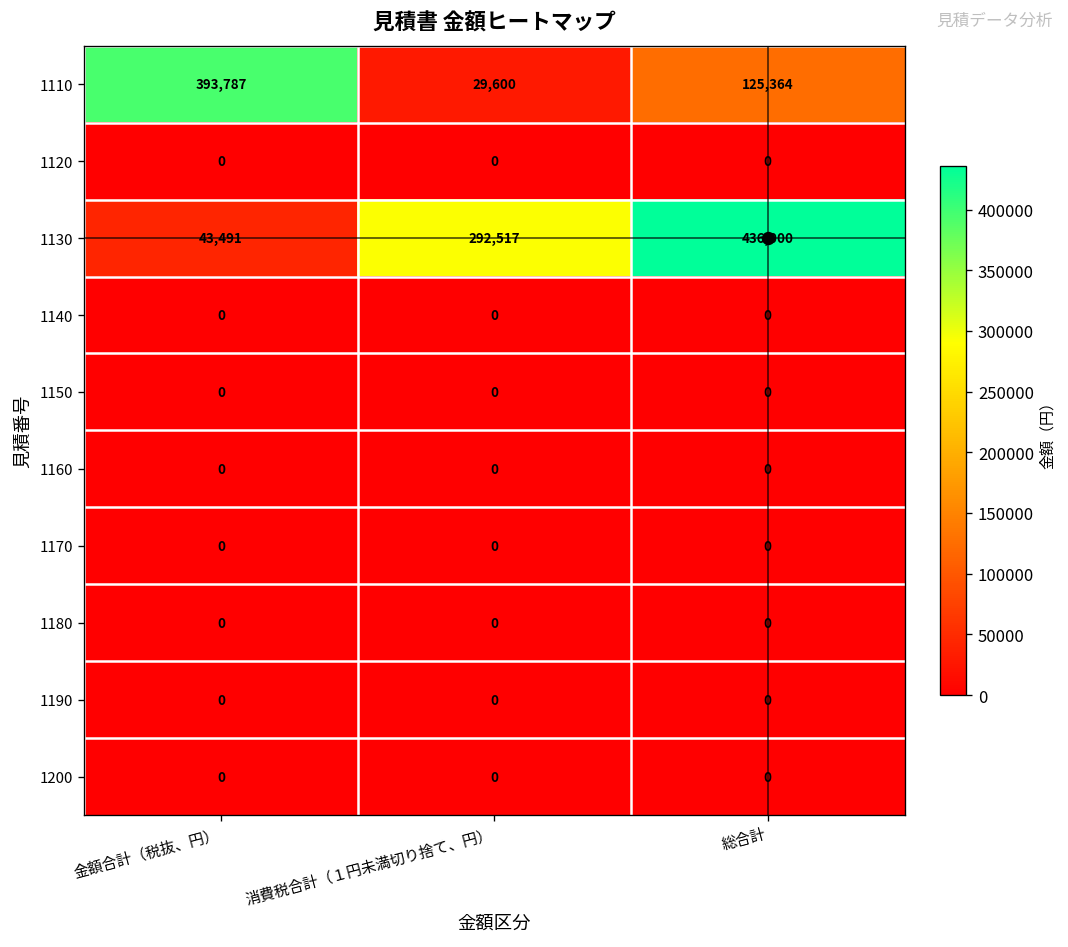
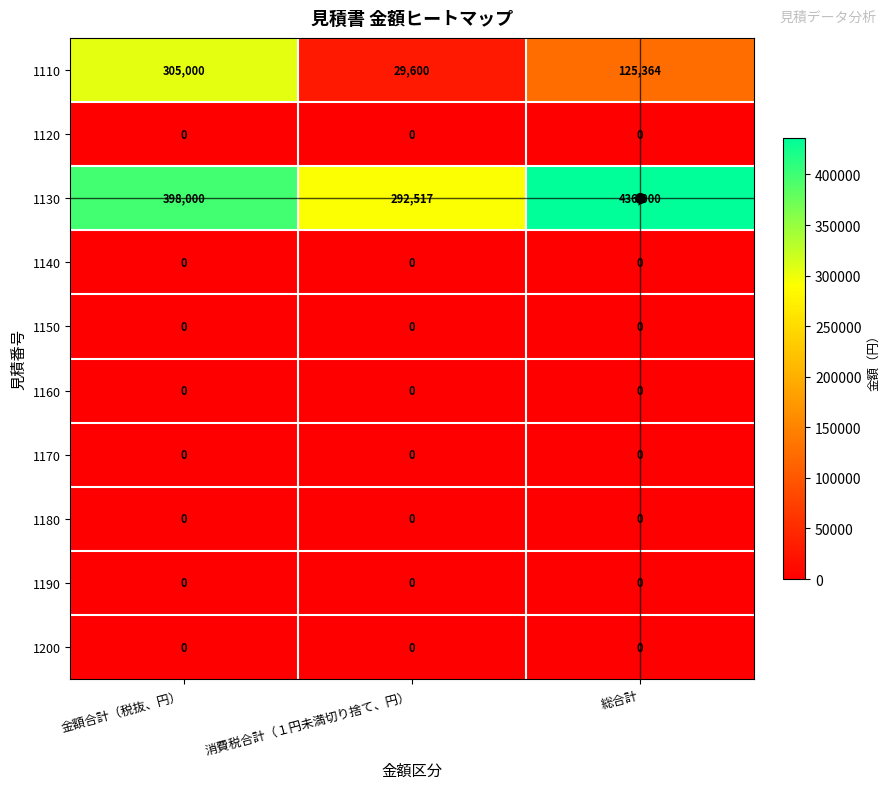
  {
    "1110": {
-     "金額合計（税抜、円）": "393,787",
+     "金額合計（税抜、円）": "305,000",
      "消費税合計（１円未満切り捨て、円）": "29,600",
      "総合計": "125,364"
    },
    "1120": {
      "金額合計（税抜、円）": "0",
      "消費税合計（１円未満切り捨て、円）": "0",
      "総合計": "0"
    },
    "1130": {
-     "金額合計（税抜、円）": "43,491",
+     "金額合計（税抜、円）": "398,000",
      "消費税合計（１円未満切り捨て、円）": "292,517"
    },
    "1140": {
      "金額合計（税抜、円）": "0",
      "消費税合計（１円未満切り捨て、円）": "0",
      "総合計": "0"
    },
    "1150": {
      "金額合計（税抜、円）": "0",
      "消費税合計（１円未満切り捨て、円）": "0",
      "総合計": "0"
    },
    "1160": {
      "金額合計（税抜、円）": "0",
      "消費税合計（１円未満切り捨て、円）": "0",
      "総合計": "0"
    },
    "1170": {
      "金額合計（税抜、円）": "0",
      "消費税合計（１円未満切り捨て、円）": "0",
      "総合計": "0"
    },
    "1180": {
      "金額合計（税抜、円）": "0",
      "消費税合計（１円未満切り捨て、円）": "0",
      "総合計": "0"
    },
    "1190": {
      "金額合計（税抜、円）": "0",
      "消費税合計（１円未満切り捨て、円）": "0",
      "総合計": "0"
    },
    "1200": {
      "金額合計（税抜、円）": "0",
      "消費税合計（１円未満切り捨て、円）": "0",
      "総合計": "0"
    }
  }
